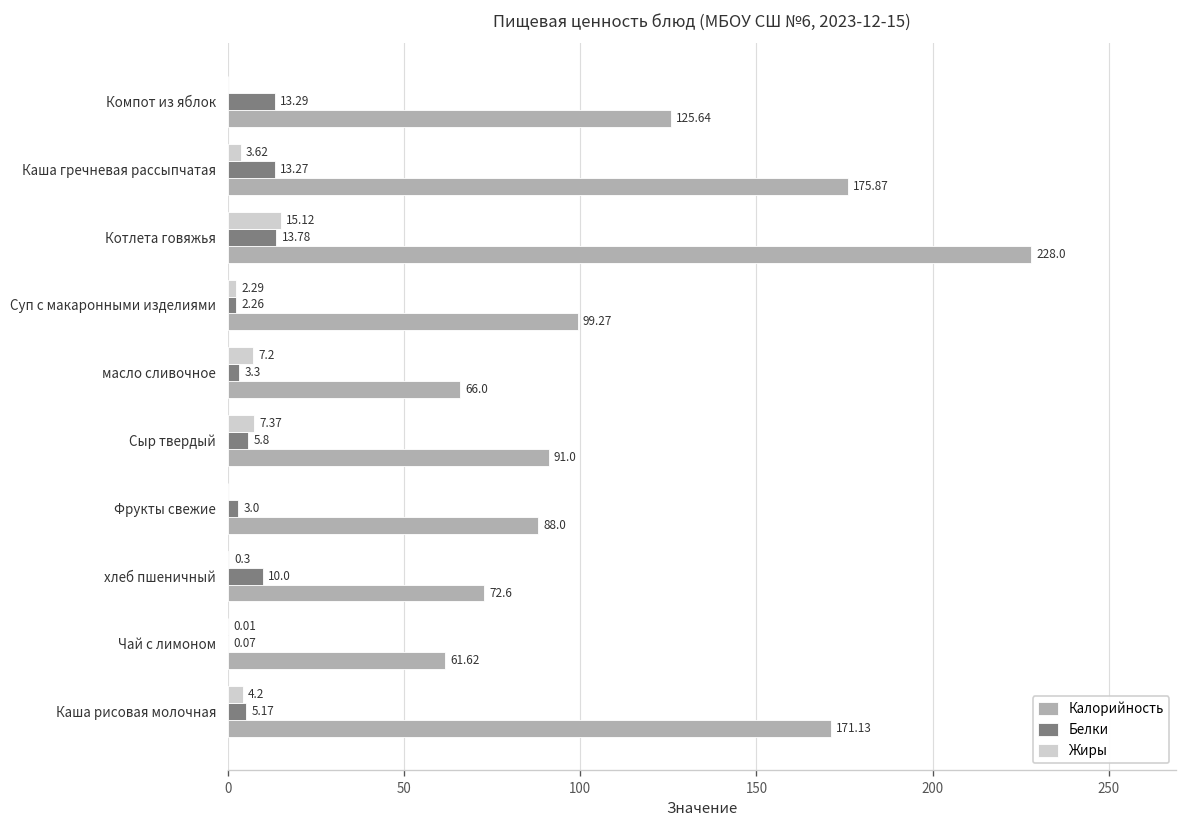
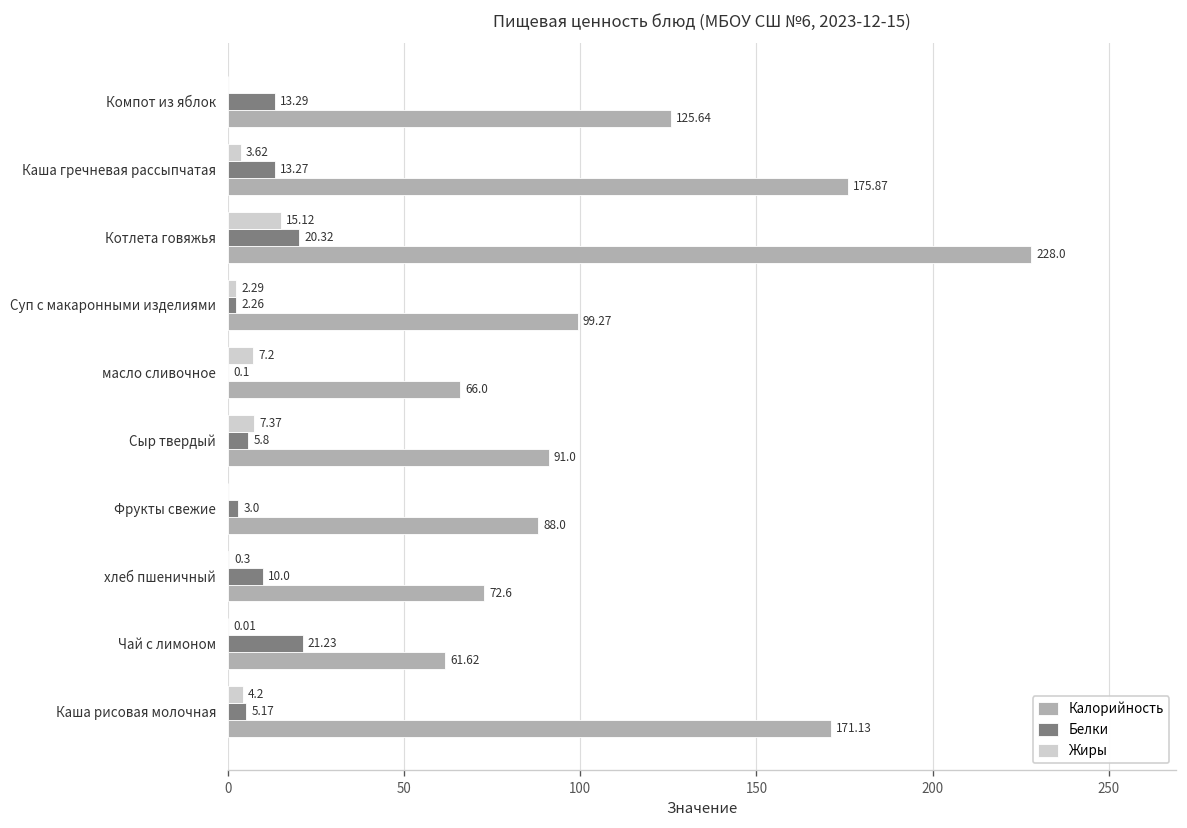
  {
    "Белки": {
      "Компот из яблок": 13.29,
      "Каша гречневая рассыпчатая": 13.27,
-     "Котлета говяжья": 13.78,
+     "Котлета говяжья": 20.32,
      "Суп с макаронными изделиями": 2.26,
-     "масло сливочное": 3.3,
+     "масло сливочное": 0.1,
      "Сыр твердый": 5.8,
      "Фрукты свежие": 3.0,
      "хлеб пшеничный": 10.0,
-     "Чай с лимоном": 0.07,
+     "Чай с лимоном": 21.23,
      "Каша рисовая молочная": 5.17
    }
  }
